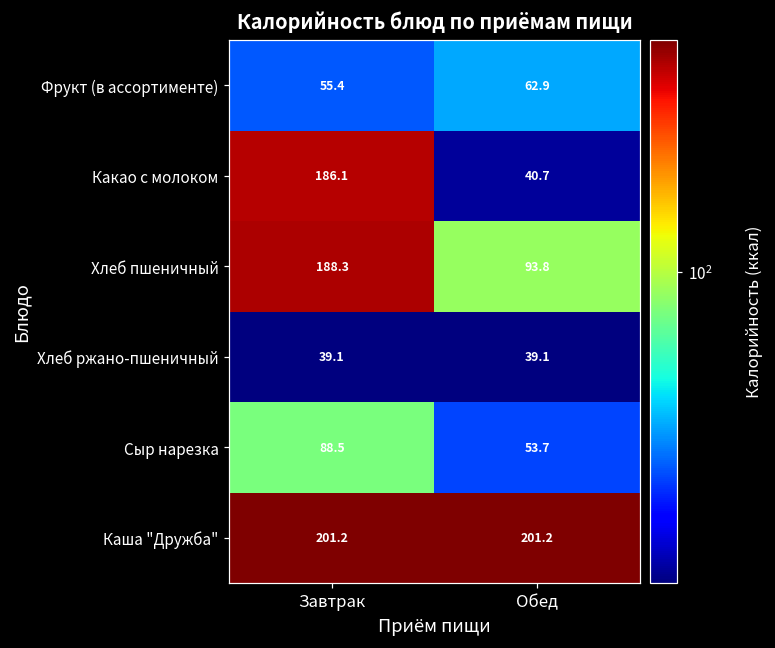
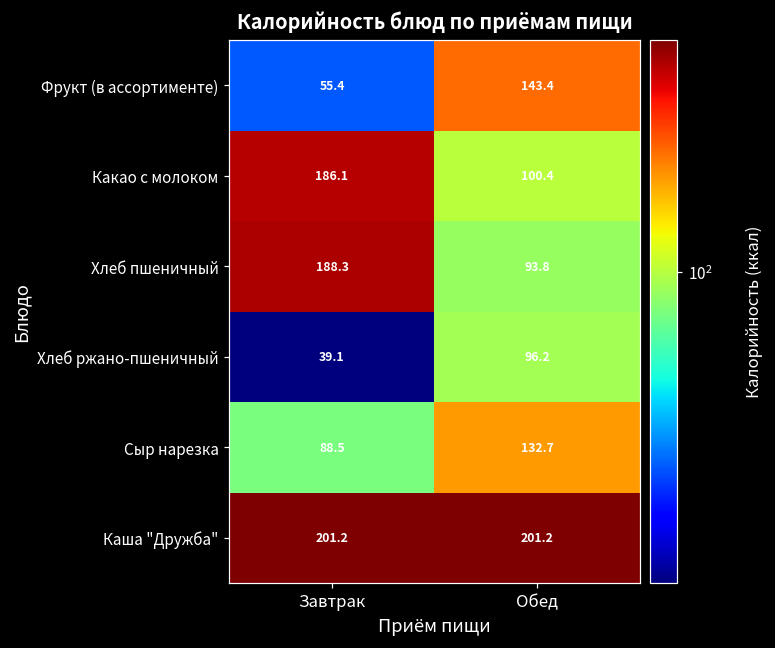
  {
    "Фрукт (в ассортименте)": {
      "Завтрак": 55.4,
-     "Обед": 62.9
+     "Обед": 143.4
    },
    "Какао с молоком": {
      "Завтрак": 186.1,
-     "Обед": 40.7
+     "Обед": 100.4
    },
    "Хлеб пшеничный": {
      "Завтрак": 188.3,
      "Обед": 93.8
    },
    "Хлеб ржано-пшеничный": {
      "Завтрак": 39.1,
-     "Обед": 39.1
+     "Обед": 96.2
    },
    "Сыр нарезка": {
      "Завтрак": 88.5,
-     "Обед": 53.7
+     "Обед": 132.7
    },
    "Каша \"Дружба\"": {
      "Завтрак": 201.2,
      "Обед": 201.2
    }
  }
